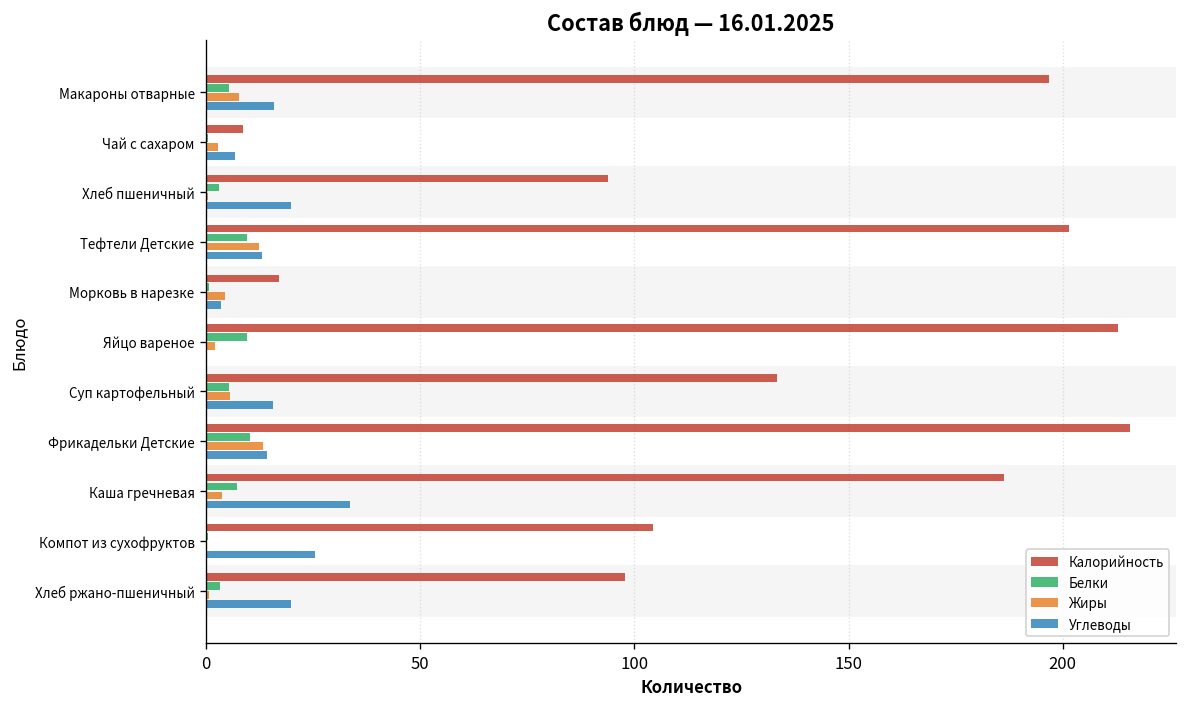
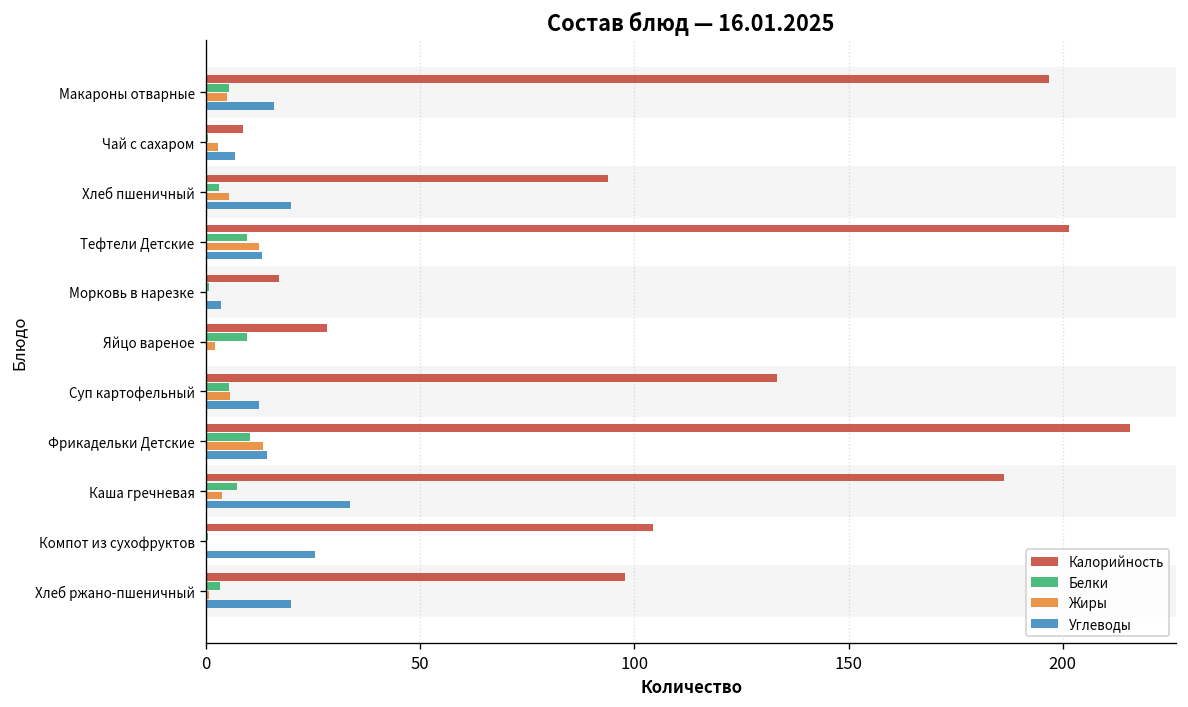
  {
    "Калорийность": {
      "Макароны отварные": 197,
      "Чай с сахаром": 9,
      "Хлеб пшеничный": 94,
      "Тефтели Детские": 202,
      "Морковь в нарезке": 17,
-     "Яйцо вареное": 213,
+     "Яйцо вареное": 28,
      "Суп картофельный": 133,
      "Фрикадельки Детские": 216,
      "Каша гречневая": 186,
      "Компот из сухофруктов": 104,
      "Хлеб ржано-пшеничный": 98
    },
    "Белки": {
      "Макароны отварные": 5,
      "Хлеб пшеничный": 3,
      "Тефтели Детские": 9,
      "Яйцо вареное": 9,
      "Суп картофельный": 5,
      "Фрикадельки Детские": 10,
      "Каша гречневая": 7,
      "Хлеб ржано-пшеничный": 3
    },
    "Жиры": {
-     "Макароны отварные": 8,
+     "Макароны отварные": 5,
      "Чай с сахаром": 3,
-     "Хлеб пшеничный": 0,
+     "Хлеб пшеничный": 5,
      "Тефтели Детские": 12,
-     "Морковь в нарезке": 4,
+     "Морковь в нарезке": 0,
      "Яйцо вареное": 2,
      "Суп картофельный": 6,
      "Фрикадельки Детские": 13,
      "Каша гречневая": 4
    },
    "Углеводы": {
      "Макароны отварные": 16,
      "Чай с сахаром": 7,
      "Хлеб пшеничный": 20,
      "Тефтели Детские": 13,
      "Морковь в нарезке": 4,
-     "Суп картофельный": 16,
+     "Суп картофельный": 12,
      "Фрикадельки Детские": 14,
      "Каша гречневая": 34,
      "Компот из сухофруктов": 25,
      "Хлеб ржано-пшеничный": 20
    }
  }
